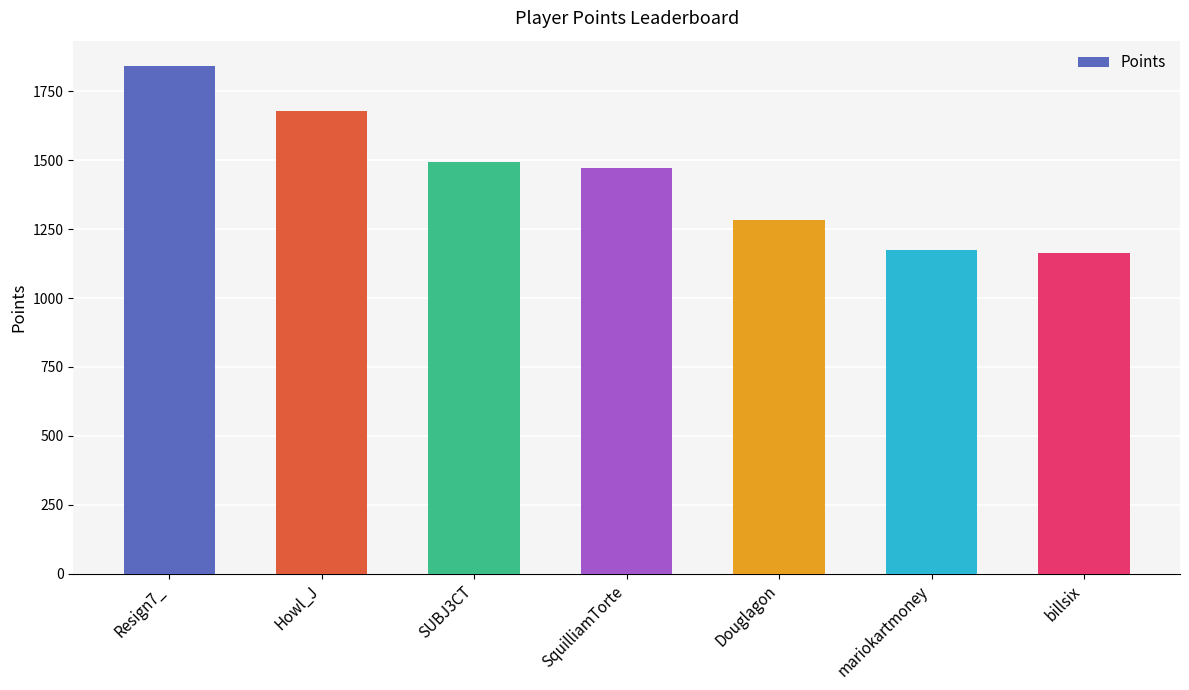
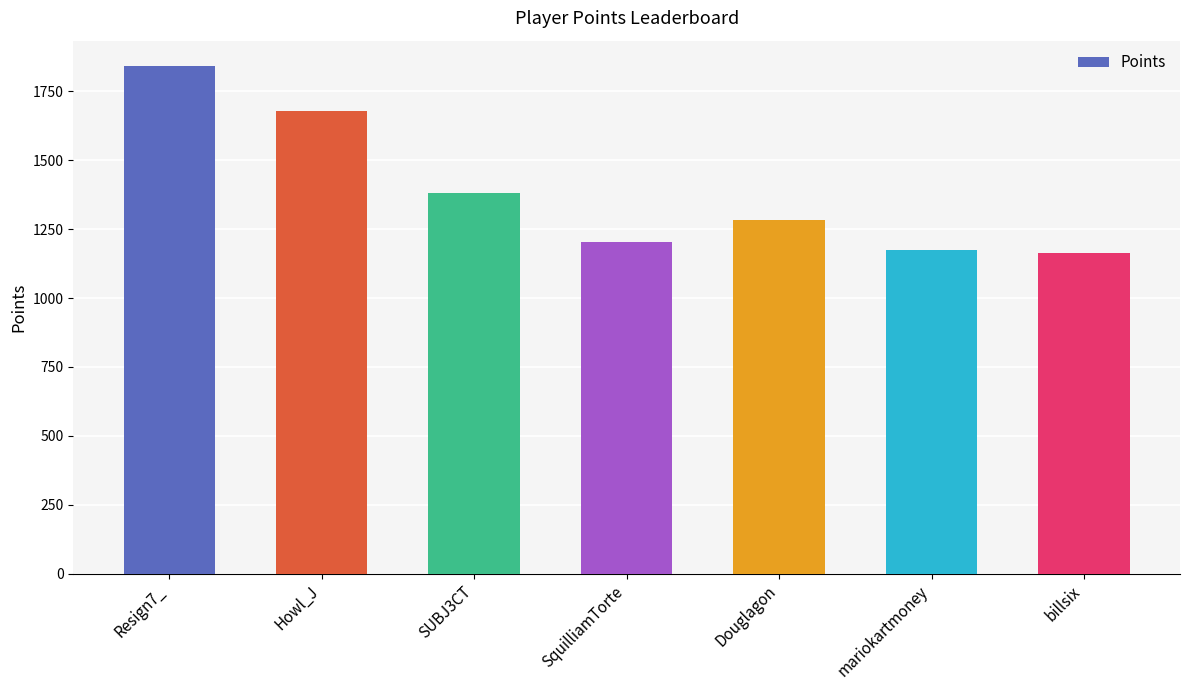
  {
    "Resign7_": 1840,
    "Howl_J": 1680,
-   "SUBJ3CT": 1490,
-   "SquilliamTorte": 1470,
+   "SUBJ3CT": 1380,
+   "SquilliamTorte": 1200,
    "Douglagon": 1280,
    "mariokartmoney": 1170,
    "billsix": 1170
  }
